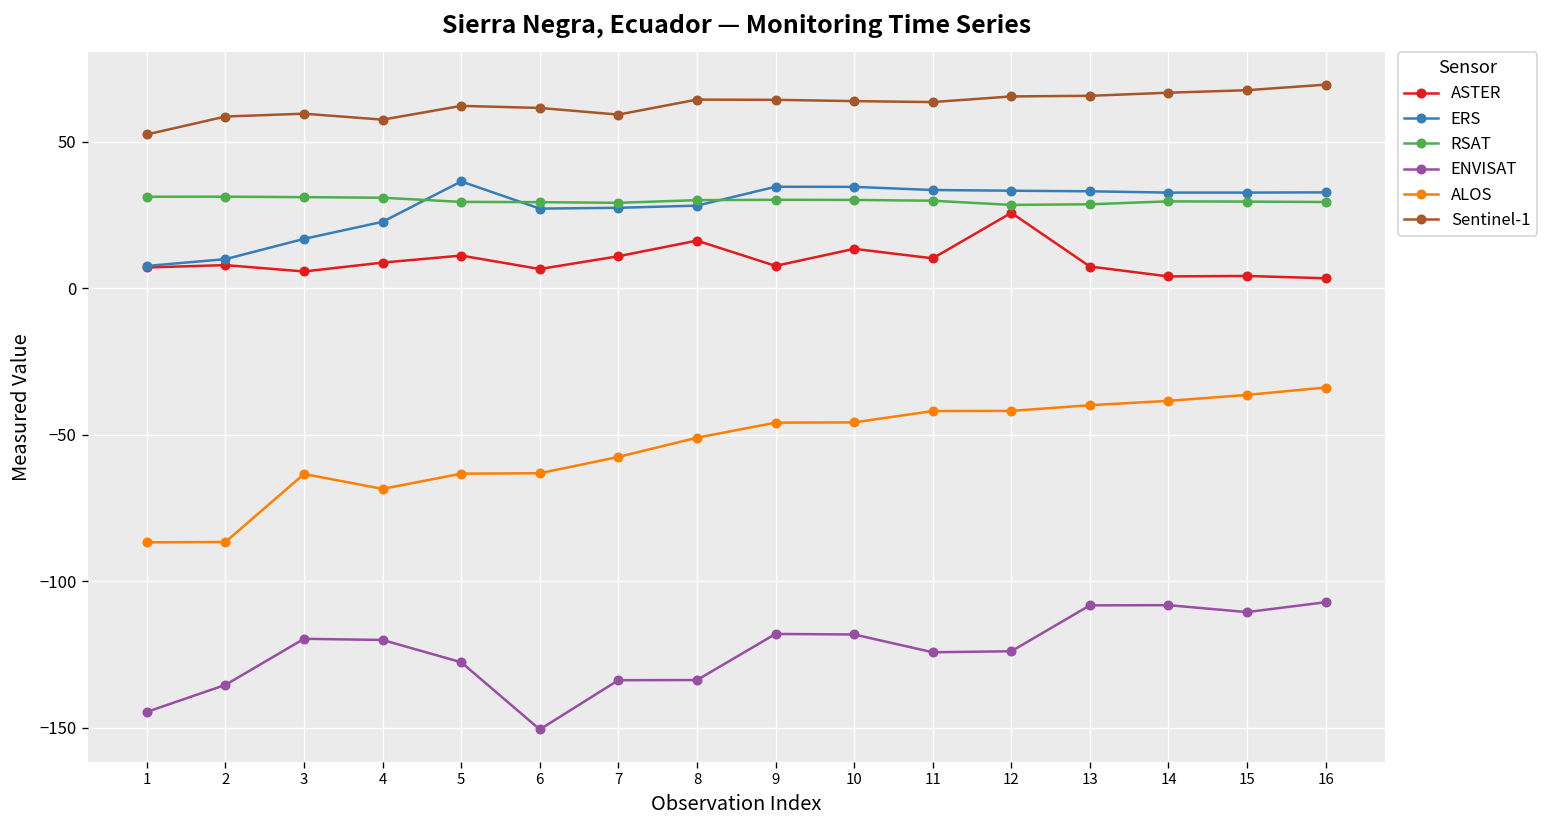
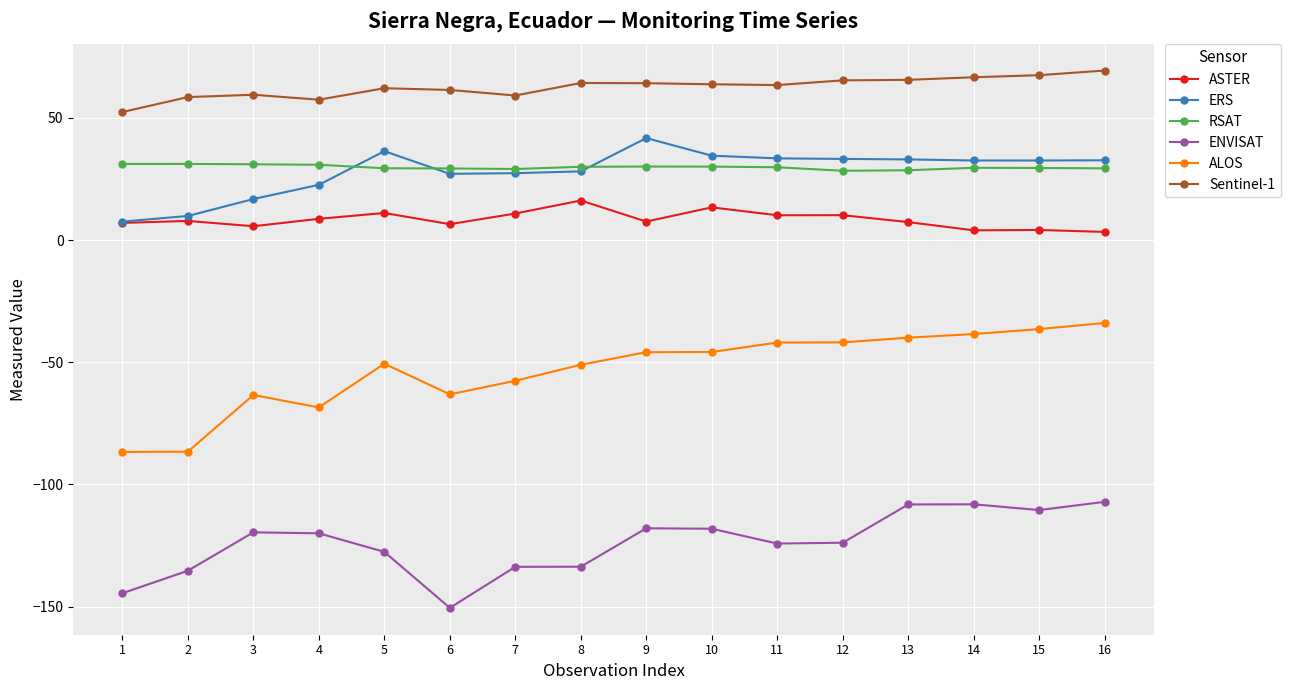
  {
    "ASTER": {
      "2": 8,
      "3": 6,
      "4": 9,
      "5": 11,
      "6": 7,
      "7": 11,
      "8": 16,
      "9": 8,
      "10": 13,
      "11": 10,
-     "12": 26,
+     "12": 10,
      "13": 7,
      "14": 4,
      "15": 4,
      "16": 3
    },
    "ERS": {
      "2": 10,
      "3": 17,
      "4": 23,
      "5": 36,
      "6": 27,
      "7": 27,
      "8": 28,
-     "9": 35,
+     "9": 42,
      "10": 35,
      "11": 33,
      "12": 33,
      "13": 33,
      "14": 33,
      "15": 33,
      "16": 33
    },
    "RSAT": {
      "1": 31,
      "2": 31,
      "3": 31,
      "4": 31,
      "5": 29,
      "6": 29,
      "7": 29,
      "8": 30,
      "9": 30,
      "10": 30,
      "11": 30,
      "12": 28,
      "13": 29,
      "14": 30,
      "15": 30,
      "16": 29
    },
    "ENVISAT": {
      "1": -145,
      "2": -135,
      "3": -120,
      "4": -120,
      "5": -128,
      "6": -151,
      "7": -134,
      "8": -134,
      "9": -118,
      "10": -118,
      "11": -124,
      "12": -124,
      "13": -108,
      "14": -108,
      "15": -110,
      "16": -107
    },
    "ALOS": {
      "1": -87,
      "2": -87,
      "3": -63,
      "4": -68,
-     "5": -63,
+     "5": -51,
      "6": -63,
      "7": -58,
      "8": -51,
      "9": -46,
      "10": -46,
      "11": -42,
      "12": -42,
      "13": -40,
      "14": -38,
      "15": -36,
      "16": -34
    },
    "Sentinel-1": {
      "1": 52,
      "2": 59,
      "3": 60,
      "4": 57,
      "5": 62,
      "6": 61,
      "7": 59,
      "8": 64,
      "9": 64,
      "10": 64,
      "11": 63,
      "12": 65,
      "13": 66,
      "14": 67,
      "15": 68,
      "16": 69
    }
  }
